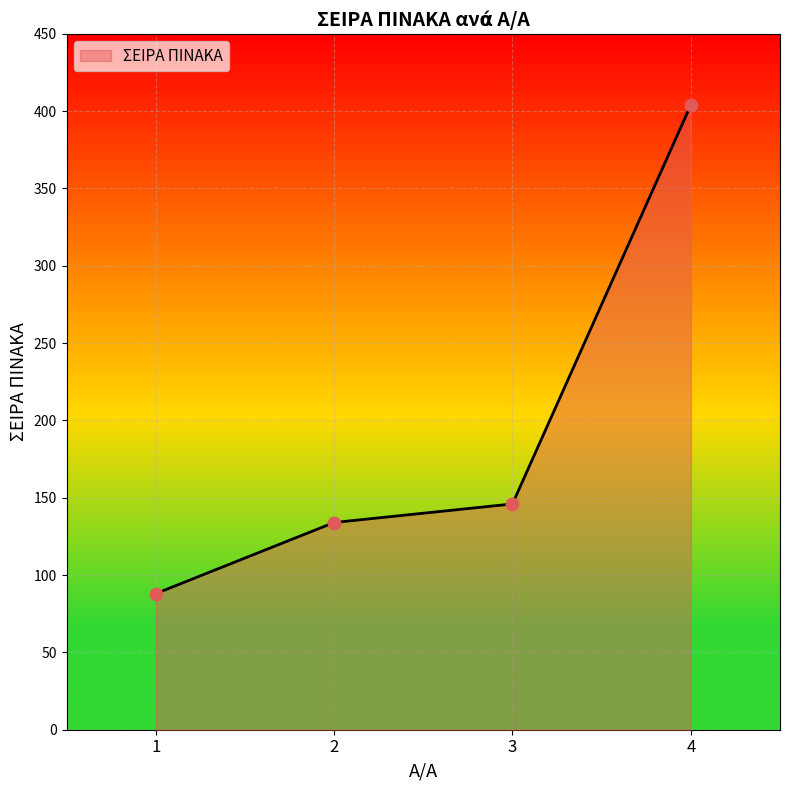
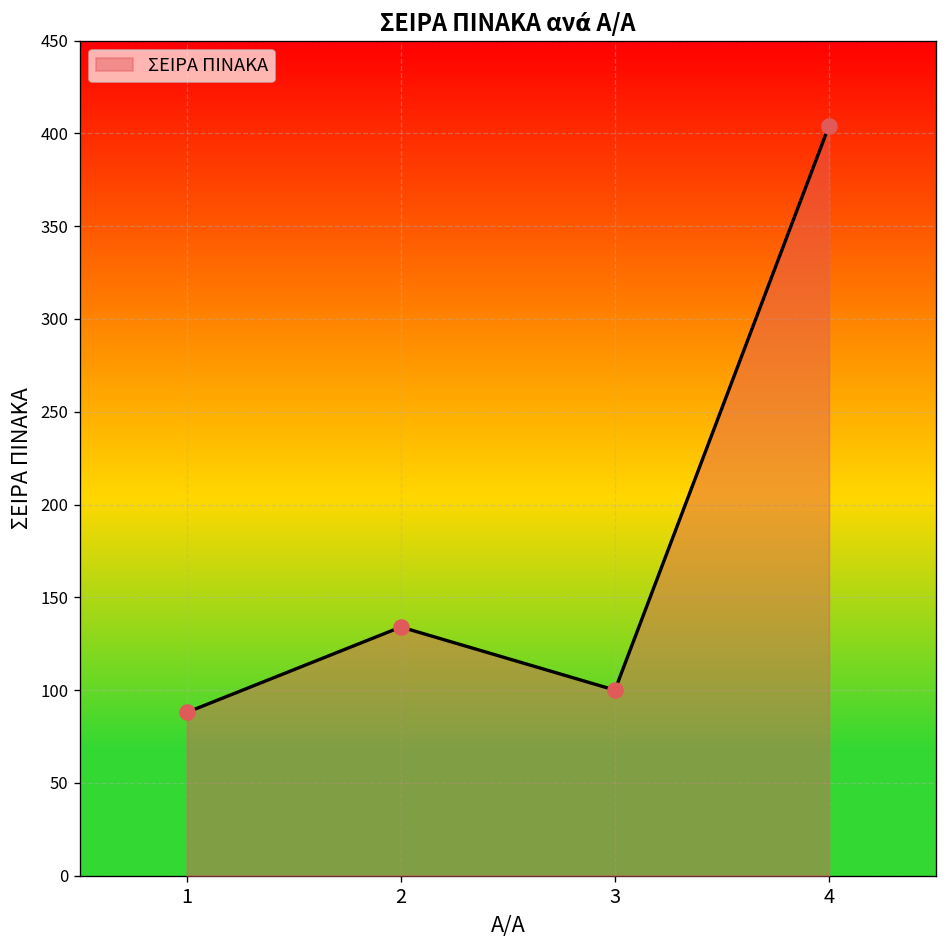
  {
    "1": 88,
    "2": 134,
-   "3": 146,
+   "3": 100,
    "4": 404
  }
